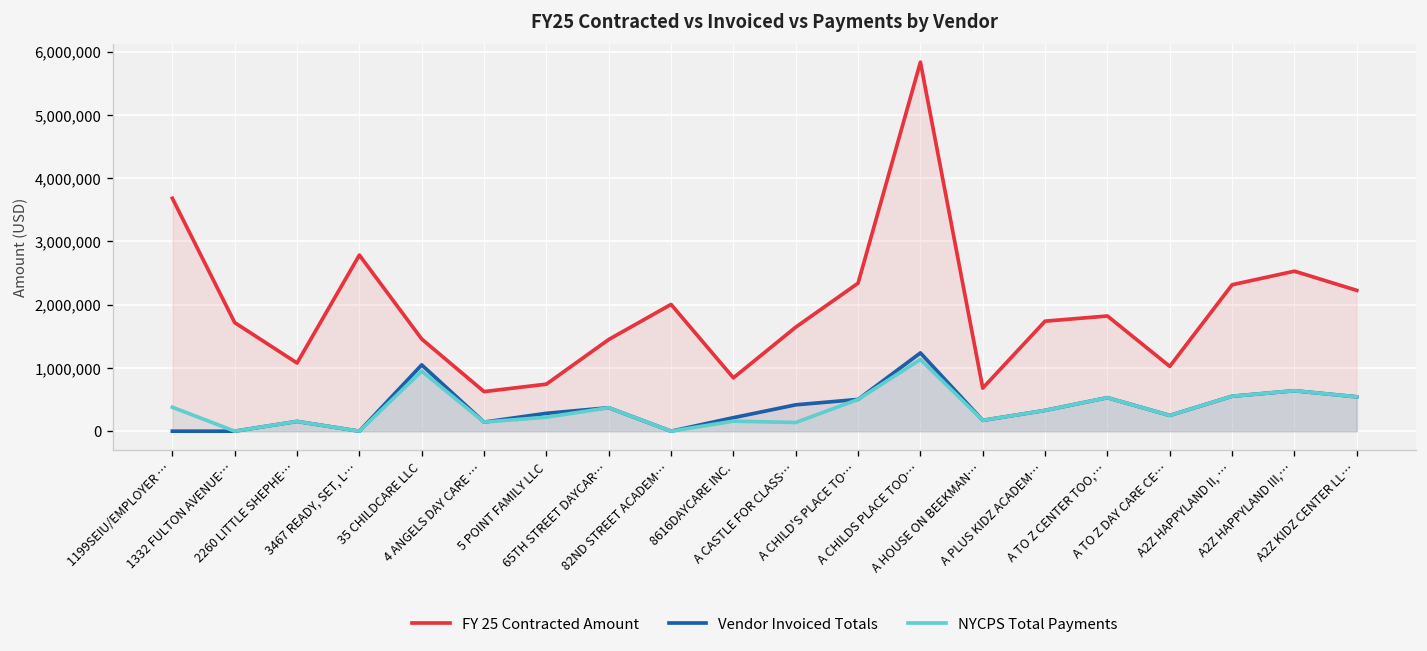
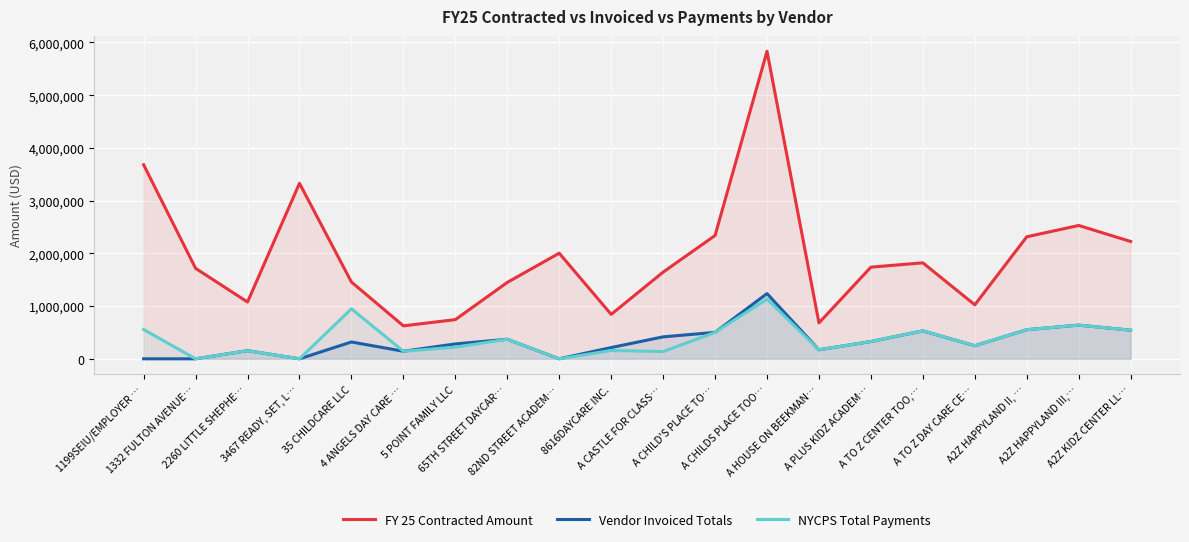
  {
    "FY 25 Contracted Amount": {
      "1199SEIU/EMPLOYER …": "3,700,000",
      "1332 FULTON AVENUE…": "1,700,000",
      "2260 LITTLE SHEPHE…": "1,100,000",
-     "3467 READY, SET, L…": "2,800,000",
+     "3467 READY, SET, L…": "3,300,000",
      "35 CHILDCARE LLC": "1,500,000",
      "4 ANGELS DAY CARE …": "600,000",
      "5 POINT FAMILY LLC": "700,000",
      "65TH STREET DAYCAR…": "1,400,000",
      "82ND STREET ACADEM…": "2,000,000",
      "8616DAYCARE INC.": "800,000",
      "A CASTLE FOR CLASS…": "1,600,000",
      "A CHILD'S PLACE TO…": "2,300,000",
      "A CHILDS PLACE TOO…": "5,800,000",
      "A HOUSE ON BEEKMAN…": "700,000",
      "A PLUS KIDZ ACADEM…": "1,700,000",
      "A TO Z CENTER TOO,…": "1,800,000",
      "A TO Z DAY CARE CE…": "1,000,000",
      "A2Z HAPPYLAND II, …": "2,300,000",
      "A2Z HAPPYLAND III,…": "2,500,000",
      "A2Z KIDZ CENTER LL…": "2,200,000"
    },
    "Vendor Invoiced Totals": {
      "1199SEIU/EMPLOYER …": "0",
-     "35 CHILDCARE LLC": "1,000,000",
+     "35 CHILDCARE LLC": "300,000",
      "5 POINT FAMILY LLC": "300,000",
      "8616DAYCARE INC.": "200,000",
      "A CASTLE FOR CLASS…": "400,000",
      "A CHILDS PLACE TOO…": "1,200,000"
    },
    "NYCPS Total Payments": {
-     "1199SEIU/EMPLOYER …": "400,000",
+     "1199SEIU/EMPLOYER …": "600,000",
      "35 CHILDCARE LLC": "900,000",
      "5 POINT FAMILY LLC": "200,000",
      "8616DAYCARE INC.": "200,000",
      "A CASTLE FOR CLASS…": "100,000",
      "A CHILDS PLACE TOO…": "1,100,000"
    }
  }
